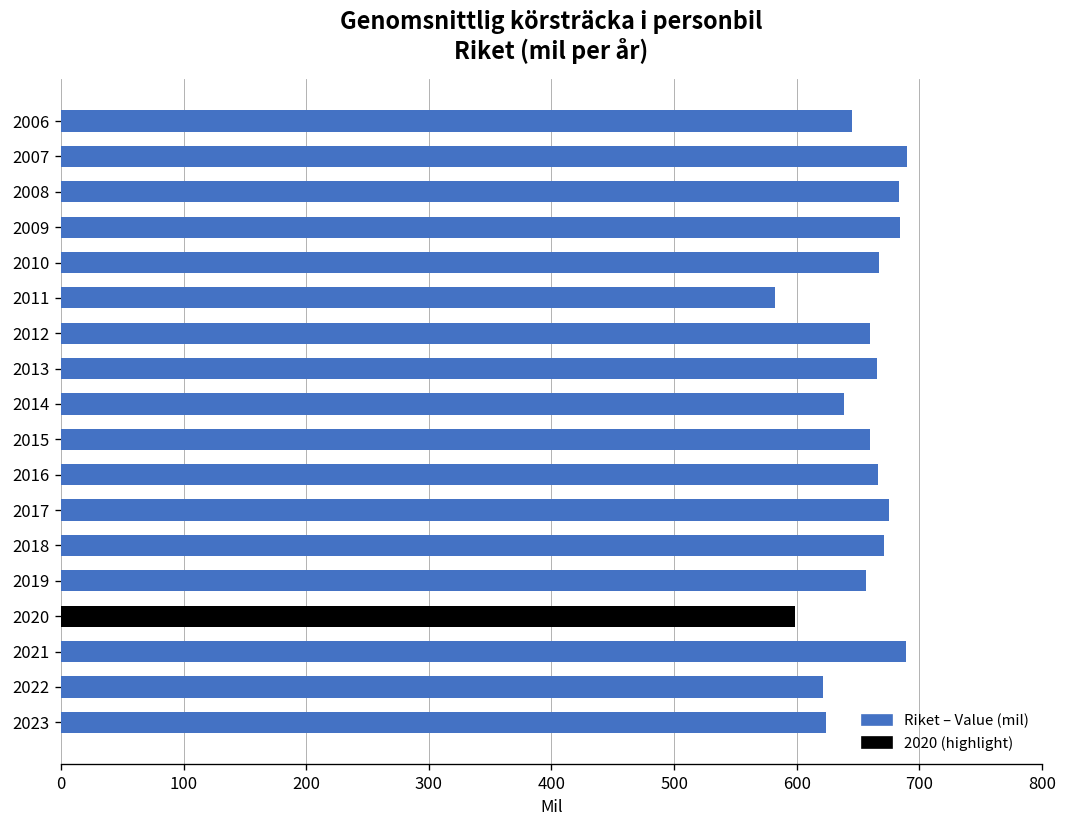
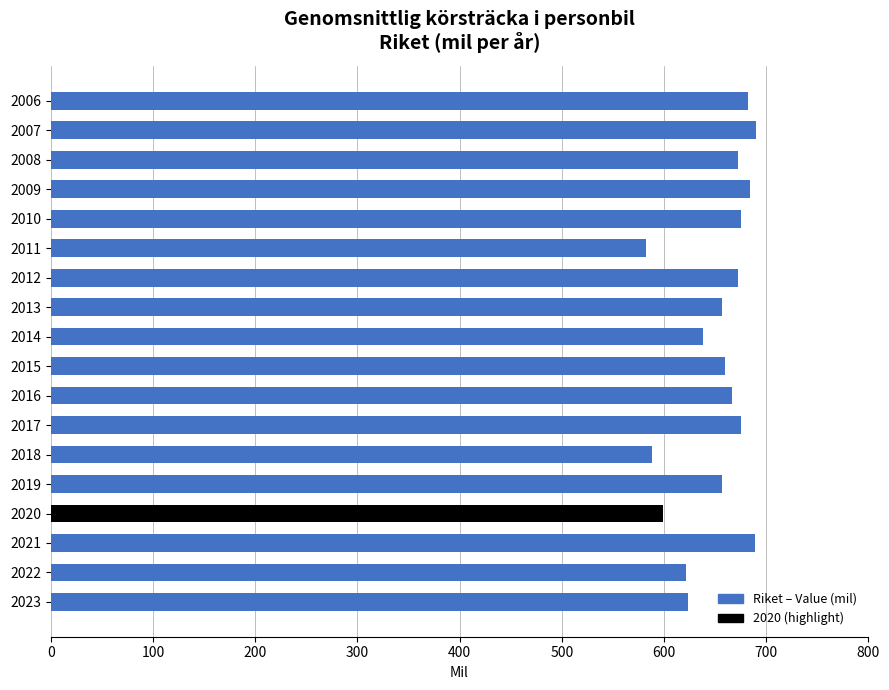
  {
-   "2006": 645,
+   "2006": 682,
    "2007": 690,
-   "2008": 684,
+   "2008": 672,
    "2009": 685,
-   "2010": 667,
+   "2010": 676,
    "2011": 582,
-   "2012": 660,
-   "2013": 665,
+   "2012": 672,
+   "2013": 657,
    "2014": 639,
    "2015": 660,
    "2016": 666,
    "2017": 675,
-   "2018": 671,
+   "2018": 589,
    "2019": 656,
    "2020": 599,
    "2021": 689,
    "2022": 621,
    "2023": 624
  }
